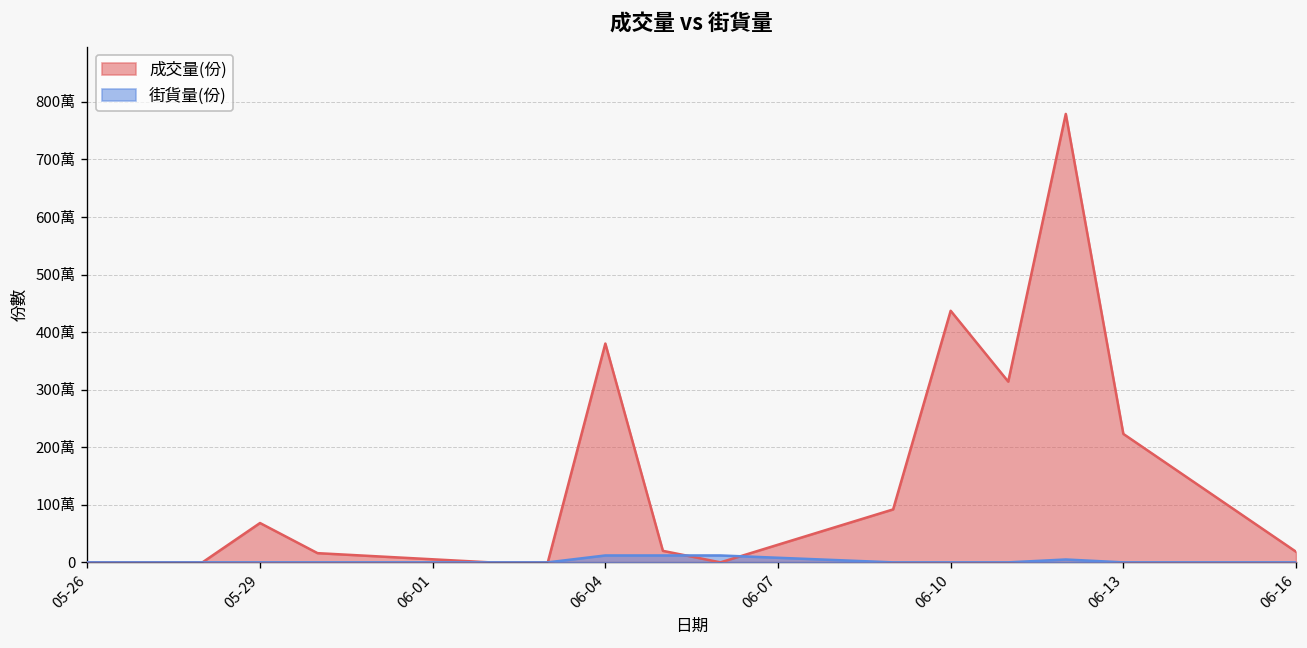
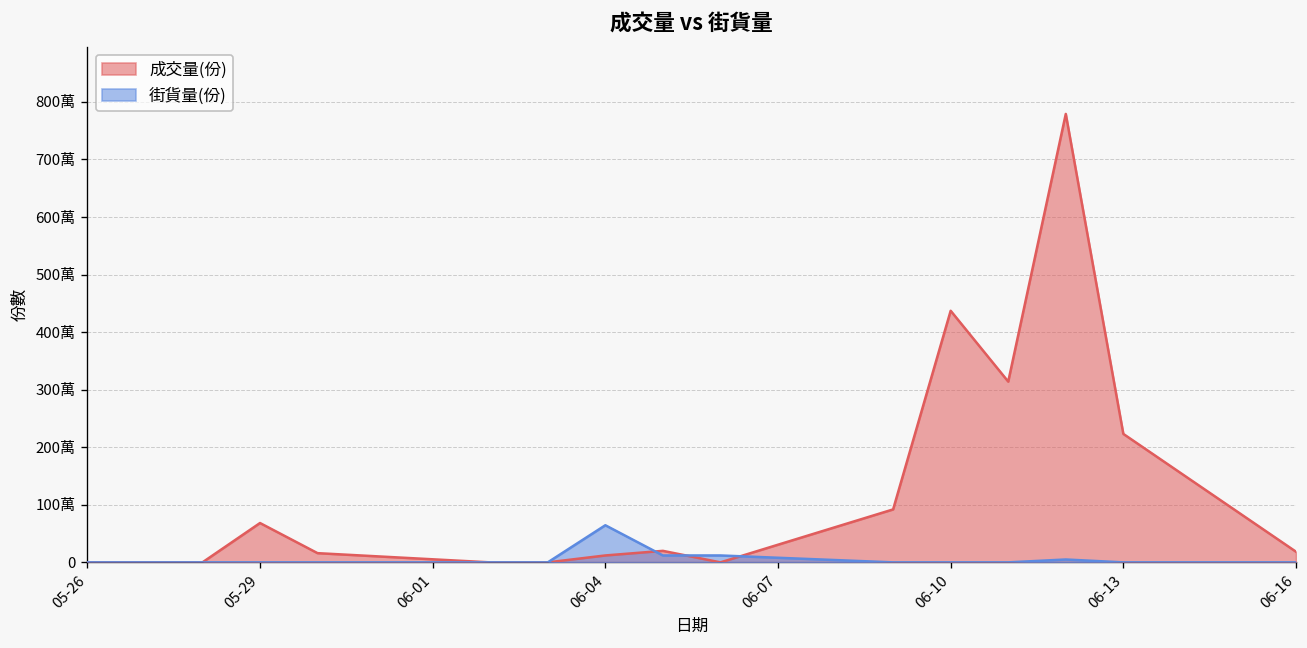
  {
    "成交量(份)": {
      "05-29": "70萬",
-     "06-04": "380萬",
+     "06-04": "10萬",
      "06-10": "440萬",
      "06-13": "220萬",
      "06-16": "20萬"
    },
    "街貨量(份)": {
      "05-29": "0萬",
-     "06-04": "10萬",
+     "06-04": "60萬",
      "06-10": "0萬",
      "06-13": "0萬",
      "06-16": "0萬"
    }
  }
